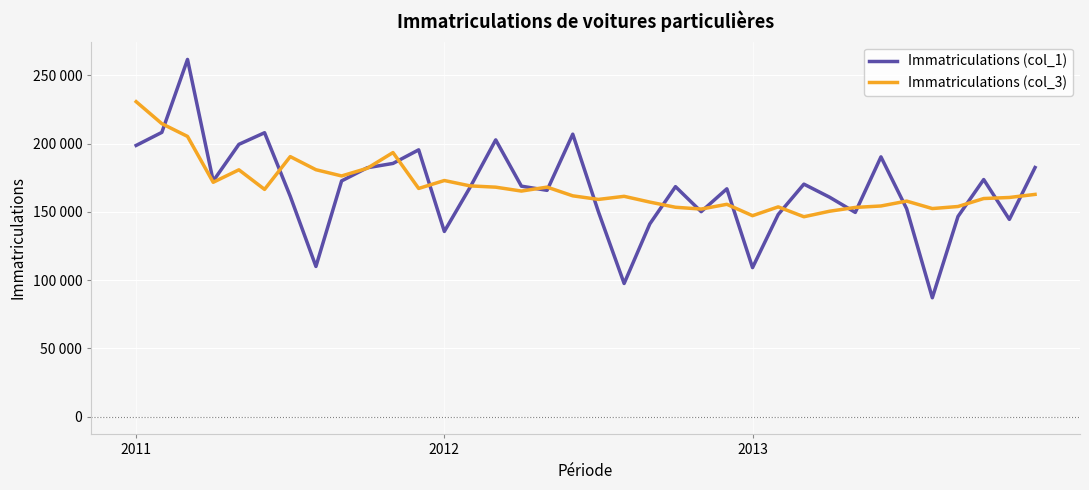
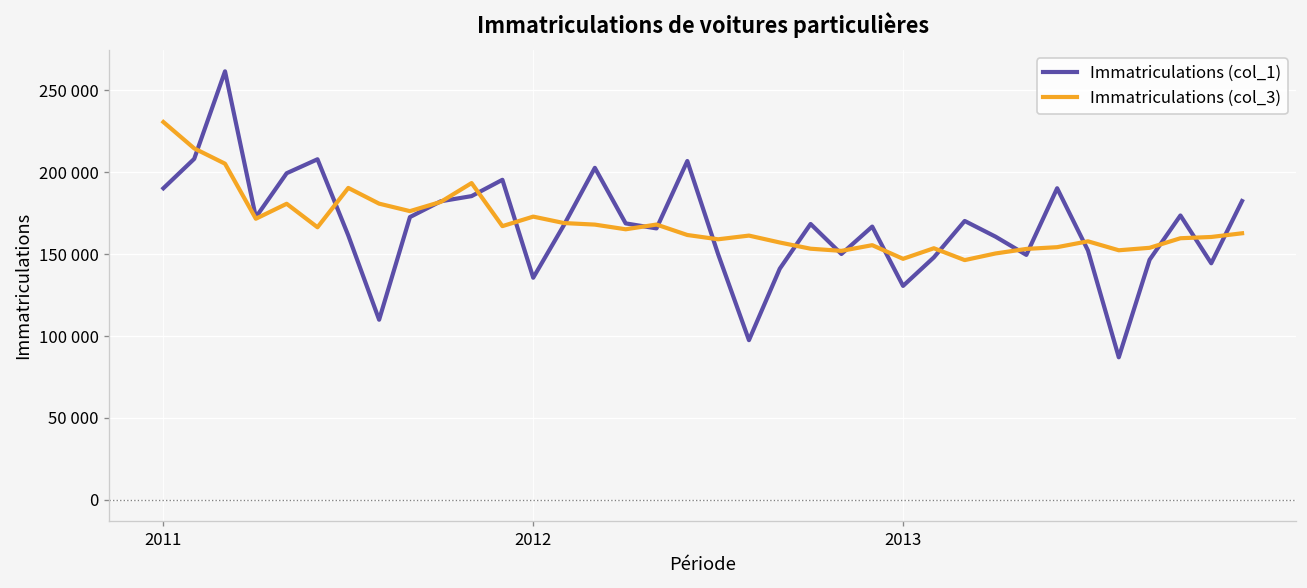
  {
    "Immatriculations (col_1)": {
-     "2011": 199000,
+     "2011": 190000,
      "2012": 136000,
-     "2013": 109000
+     "2013": 131000
    },
    "Immatriculations (col_3)": {
      "2011": 231000,
      "2012": 173000,
      "2013": 147000
    }
  }
